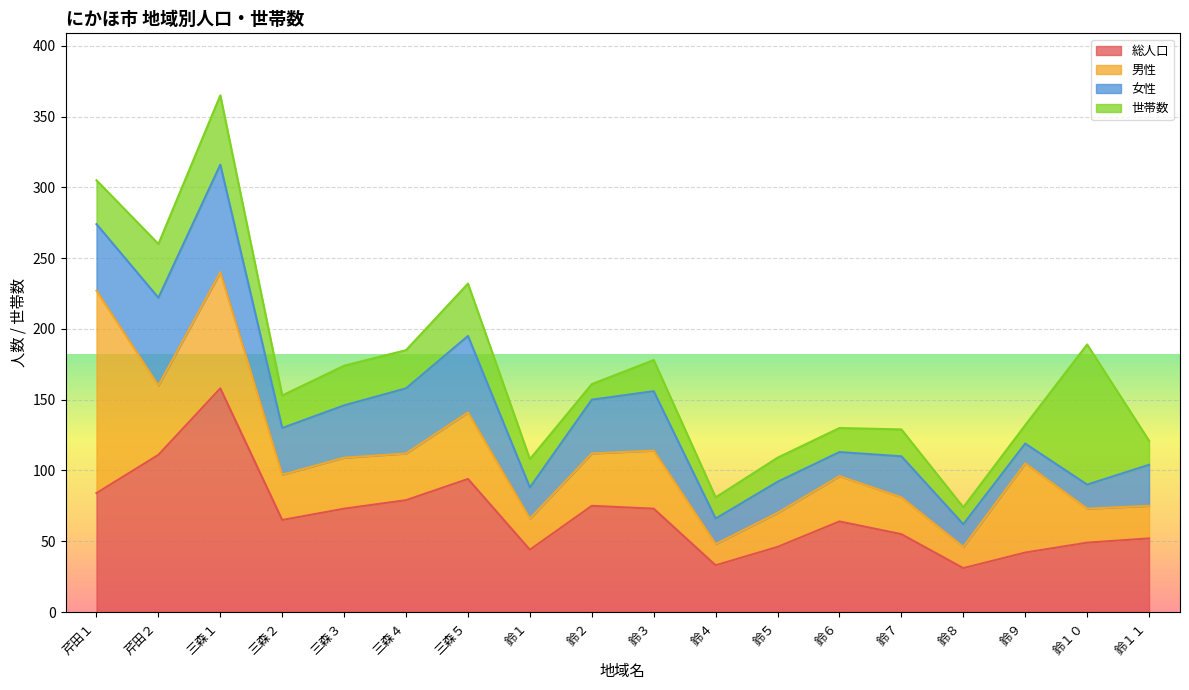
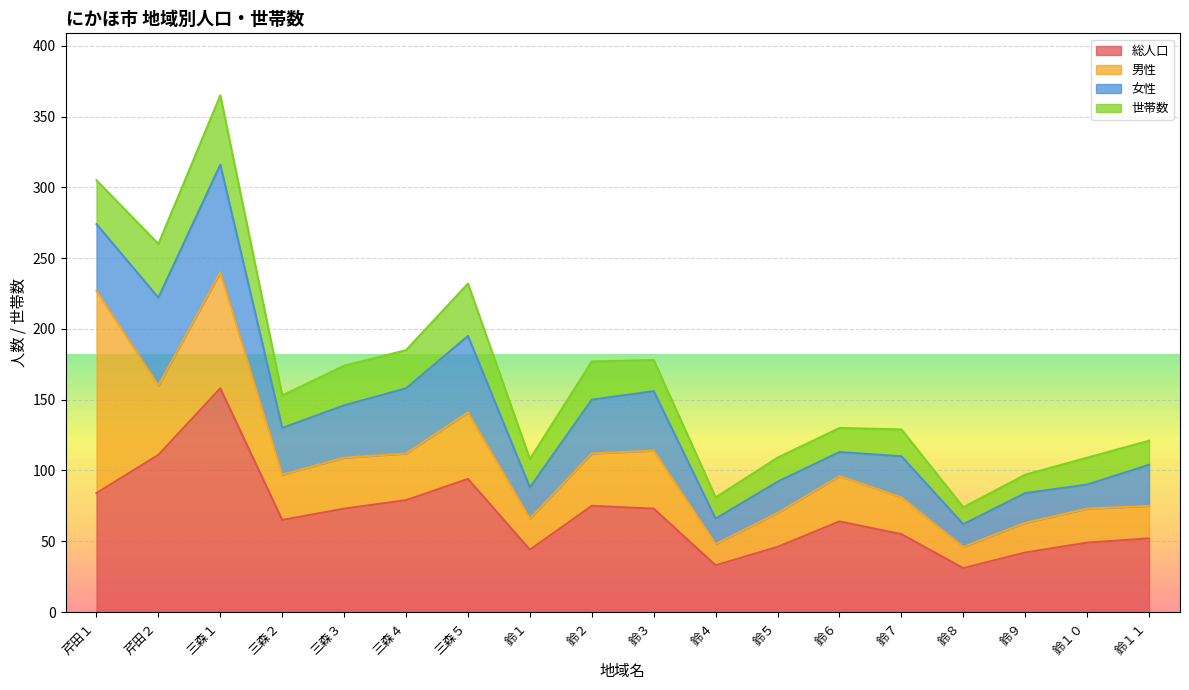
  {
    "総人口": {
      "芹田１": 84,
      "芹田２": 111,
      "三森１": 158,
      "三森２": 65,
      "三森３": 73,
      "三森４": 79,
      "三森５": 94,
      "鈴１": 44,
      "鈴２": 75,
      "鈴３": 73,
      "鈴４": 33,
      "鈴５": 46,
      "鈴６": 64,
      "鈴７": 55,
      "鈴８": 31,
      "鈴９": 42,
      "鈴１０": 49,
      "鈴１１": 52
    },
    "男性": {
      "芹田１": 143,
      "芹田２": 49,
      "三森１": 82,
      "三森２": 32,
      "三森３": 36,
      "三森４": 33,
      "三森５": 47,
      "鈴１": 22,
      "鈴２": 37,
      "鈴３": 41,
      "鈴４": 15,
      "鈴５": 24,
      "鈴６": 32,
      "鈴７": 26,
      "鈴８": 15,
-     "鈴９": 63,
+     "鈴９": 21,
      "鈴１０": 24,
      "鈴１１": 23
    },
    "女性": {
      "芹田１": 47,
      "芹田２": 62,
      "三森１": 76,
      "三森２": 33,
      "三森３": 37,
      "三森４": 46,
      "三森５": 54,
      "鈴１": 22,
      "鈴２": 38,
      "鈴３": 42,
      "鈴４": 18,
      "鈴５": 22,
      "鈴６": 17,
      "鈴７": 29,
      "鈴８": 16,
-     "鈴９": 14,
+     "鈴９": 21,
      "鈴１０": 17,
      "鈴１１": 29
    },
    "世帯数": {
      "芹田１": 31,
      "芹田２": 38,
      "三森１": 49,
      "三森２": 23,
      "三森３": 28,
      "三森４": 27,
      "三森５": 37,
      "鈴１": 20,
-     "鈴２": 11,
+     "鈴２": 27,
      "鈴３": 22,
      "鈴４": 15,
      "鈴５": 17,
      "鈴６": 17,
      "鈴７": 19,
      "鈴８": 12,
      "鈴９": 13,
-     "鈴１０": 99,
+     "鈴１０": 19,
      "鈴１１": 17
    }
  }
